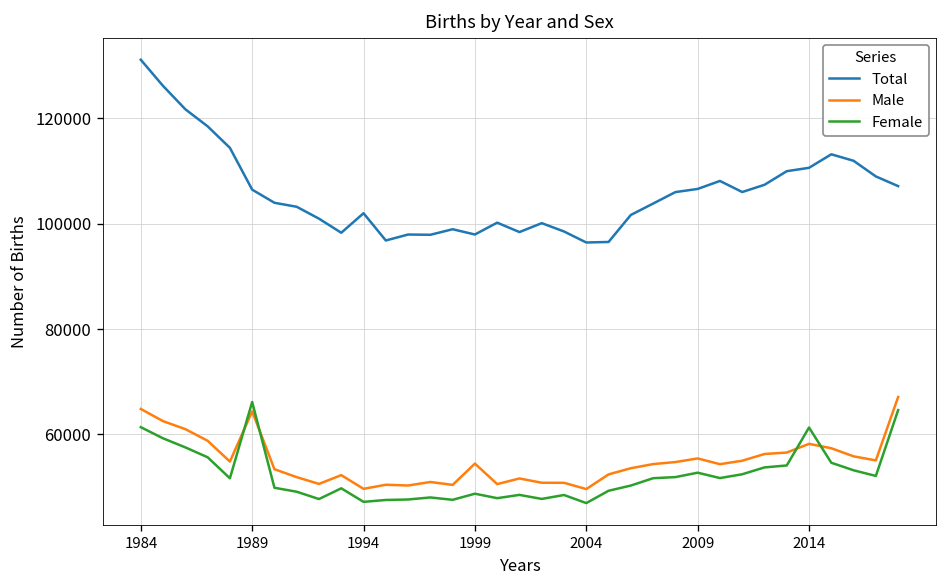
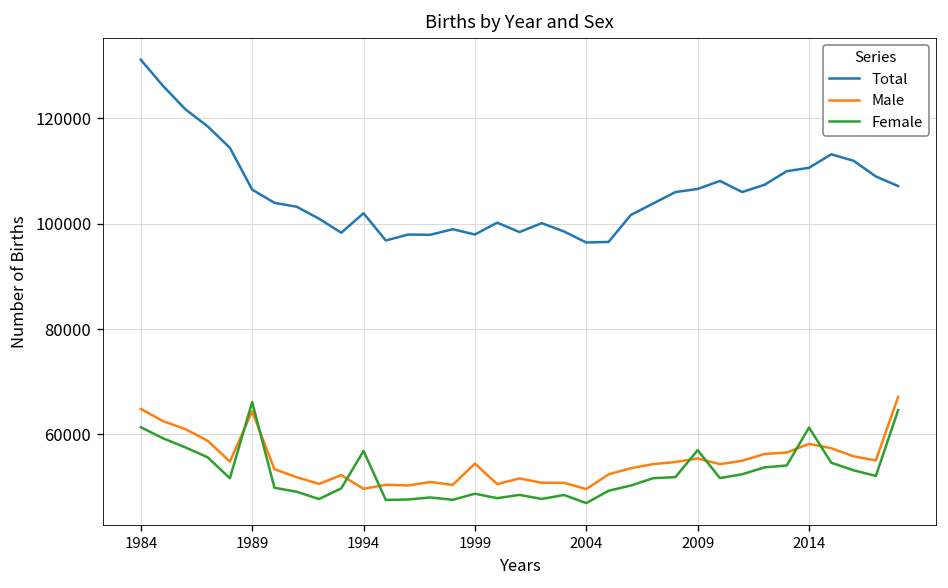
  {
    "Total": {
      "1984": 131000,
      "1989": 106000,
      "1994": 102000,
      "1999": 98000,
      "2004": 96000,
      "2009": 107000,
      "2014": 111000
    },
    "Male": {
      "1984": 65000,
      "1989": 64000,
      "1994": 50000,
      "1999": 54000,
      "2004": 50000,
      "2009": 55000,
      "2014": 58000
    },
    "Female": {
      "1984": 61000,
      "1989": 66000,
-     "1994": 47000,
+     "1994": 57000,
      "1999": 49000,
      "2004": 47000,
-     "2009": 53000,
+     "2009": 57000,
      "2014": 61000
    }
  }
